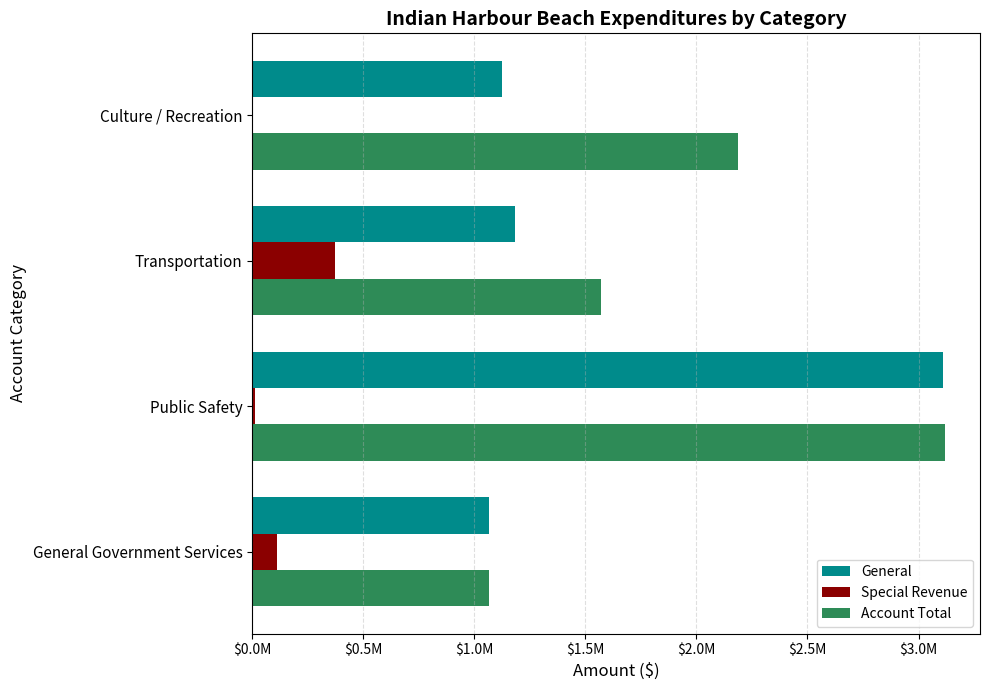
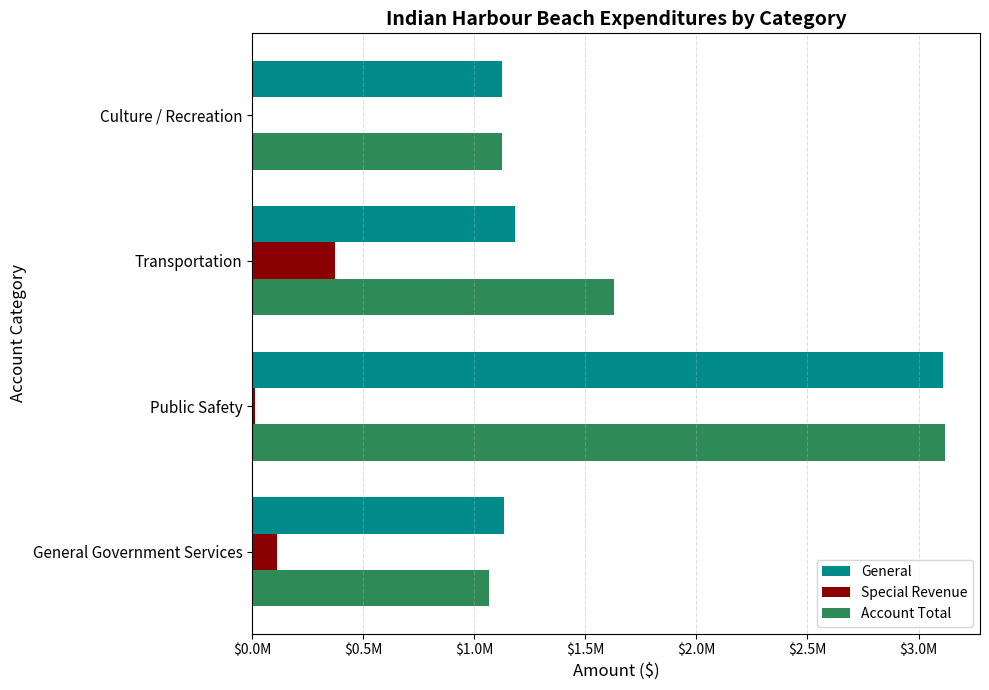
  {
    "General": {
      "Culture / Recreation": "$1120000",
      "Transportation": "$1180000",
      "Public Safety": "$3110000",
-     "General Government Services": "$1060000"
+     "General Government Services": "$1140000"
    },
    "Special Revenue": {
      "Culture / Recreation": "$0",
      "Transportation": "$370000",
      "General Government Services": "$110000"
    },
    "Account Total": {
-     "Culture / Recreation": "$2190000",
-     "Transportation": "$1570000",
+     "Culture / Recreation": "$1120000",
+     "Transportation": "$1630000",
      "Public Safety": "$3120000",
      "General Government Services": "$1060000"
    }
  }
